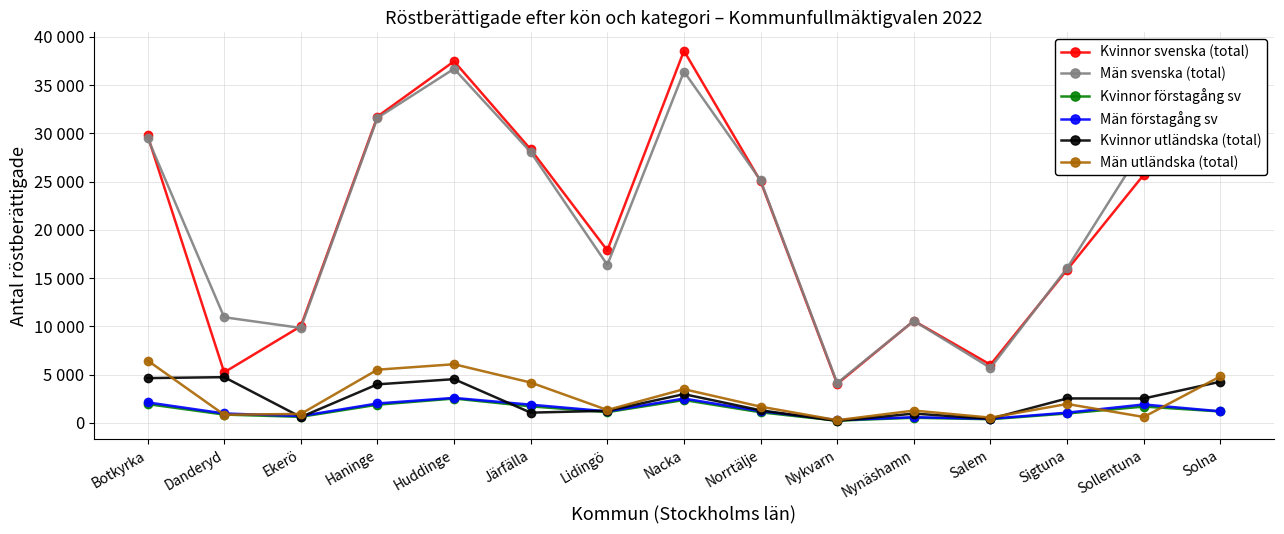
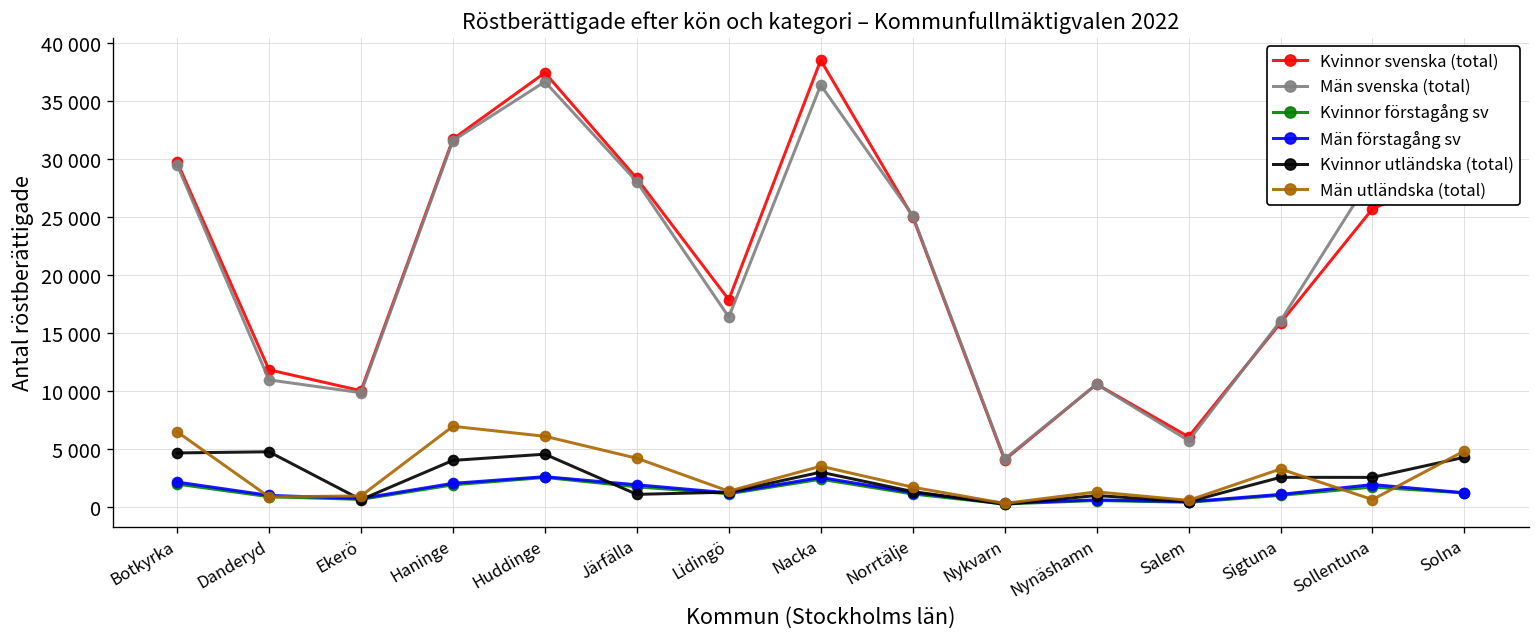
  {
    "Kvinnor svenska (total)": {
-     "Danderyd": 5000,
+     "Danderyd": 12000,
      "Huddinge": 37000,
      "Järfälla": 28000,
      "Lidingö": 18000,
      "Nacka": 39000,
      "Salem": 6000
    },
    "Män svenska (total)": {
      "Danderyd": 11000,
      "Huddinge": 37000,
      "Järfälla": 28000,
      "Lidingö": 16000,
      "Nacka": 36000,
      "Salem": 6000
    },
    "Kvinnor utländska (total)": {
      "Botkyrka": 5000,
      "Danderyd": 5000,
      "Haninge": 4000,
      "Huddinge": 5000,
      "Järfälla": 1000,
      "Nacka": 3000,
      "Nynäshamn": 1000,
      "Sigtuna": 3000,
      "Sollentuna": 3000,
      "Solna": 4000
    },
    "Män utländska (total)": {
      "Botkyrka": 6000,
-     "Haninge": 6000,
+     "Haninge": 7000,
      "Huddinge": 6000,
      "Järfälla": 4000,
      "Nacka": 3000,
      "Norrtälje": 2000,
      "Nynäshamn": 1000,
-     "Sigtuna": 2000,
+     "Sigtuna": 3000,
      "Sollentuna": 1000,
      "Solna": 5000
    }
  }
